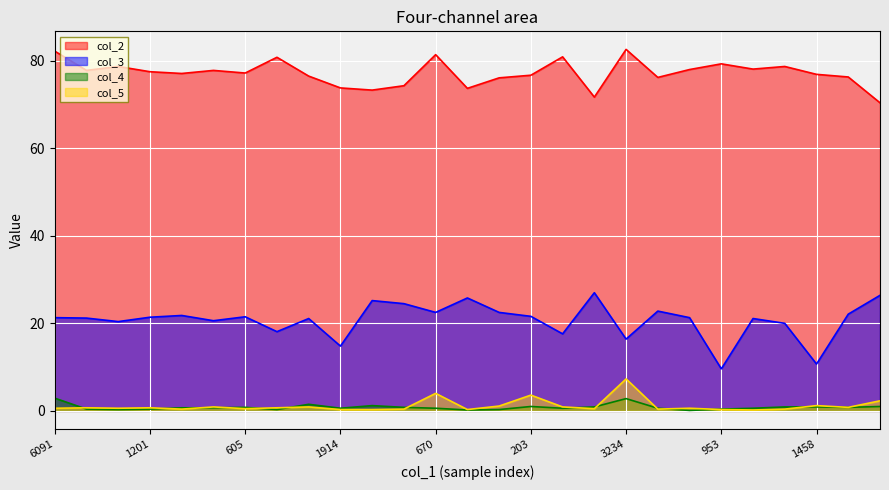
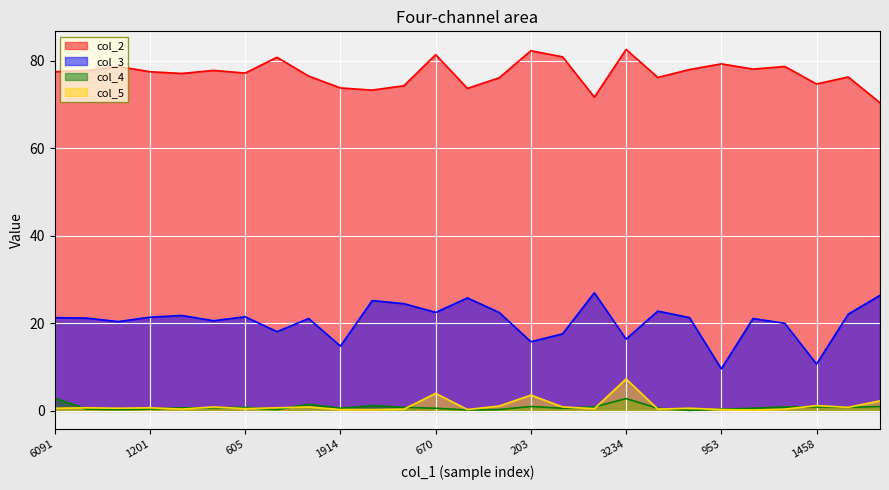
  {
    "col_2": {
-     "6091": 82,
+     "6091": 78,
      "1201": 78,
      "605": 77,
      "1914": 74,
      "670": 81,
-     "203": 77,
+     "203": 82,
      "3234": 83,
      "953": 79,
-     "1458": 77
+     "1458": 75
    },
    "col_3": {
      "6091": 21,
      "1201": 21,
      "605": 22,
      "1914": 15,
      "670": 23,
-     "203": 22,
+     "203": 16,
      "3234": 16,
      "953": 10,
      "1458": 11
    },
    "col_4": {
      "6091": 3,
      "670": 1,
      "203": 1,
      "3234": 3
    },
    "col_5": {
      "6091": 1,
      "670": 4,
      "203": 4,
      "3234": 7
    }
  }
